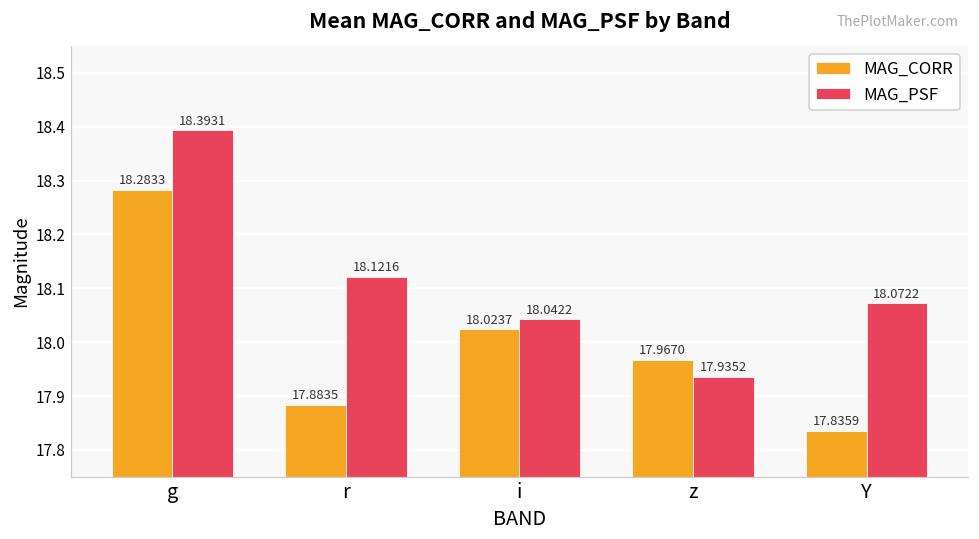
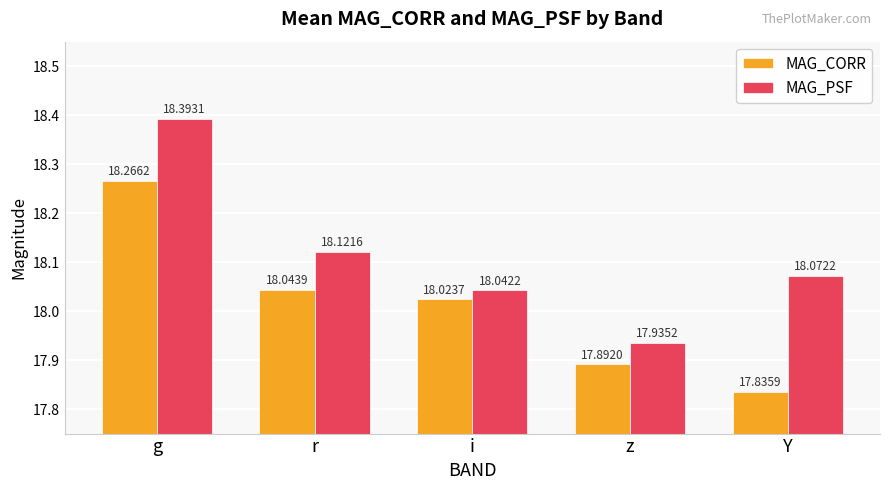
  {
    "MAG_CORR": {
-     "g": 18.2833,
-     "r": 17.8835,
+     "g": 18.2662,
+     "r": 18.0439,
      "i": 18.0237,
-     "z": 17.9670,
+     "z": 17.8920,
      "Y": 17.8359
    },
    "MAG_PSF": {
      "g": 18.3931,
      "r": 18.1216,
      "i": 18.0422,
      "z": 17.9352,
      "Y": 18.0722
    }
  }
